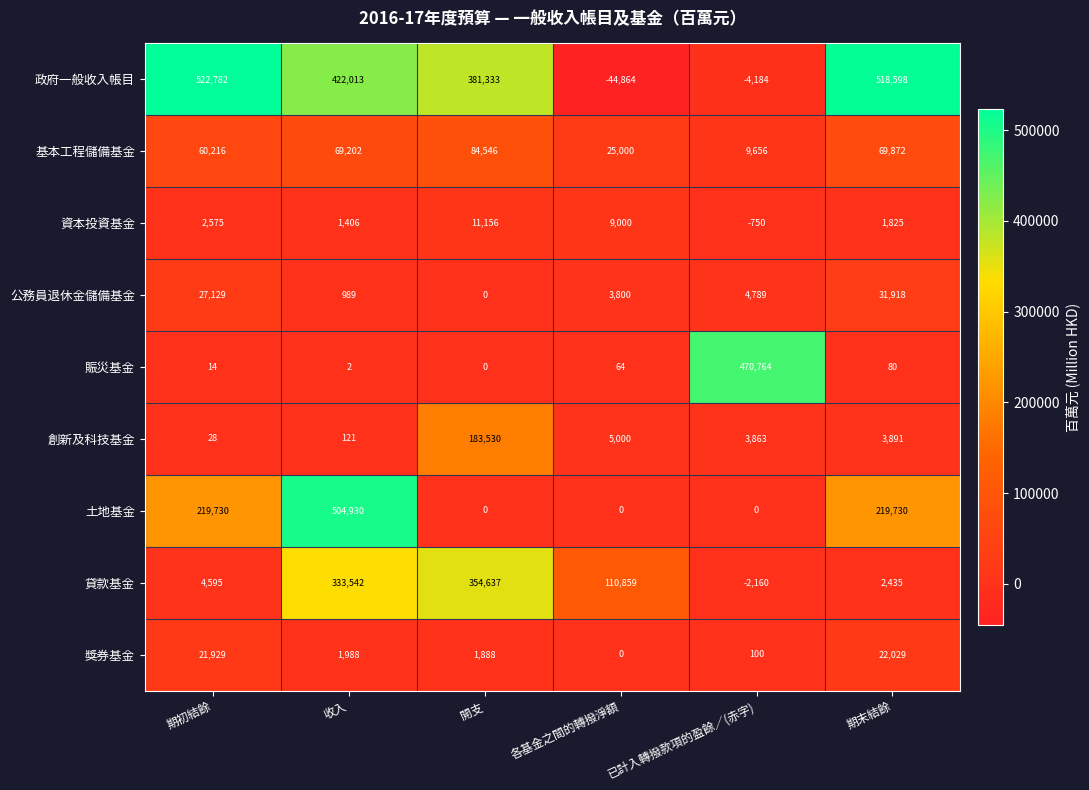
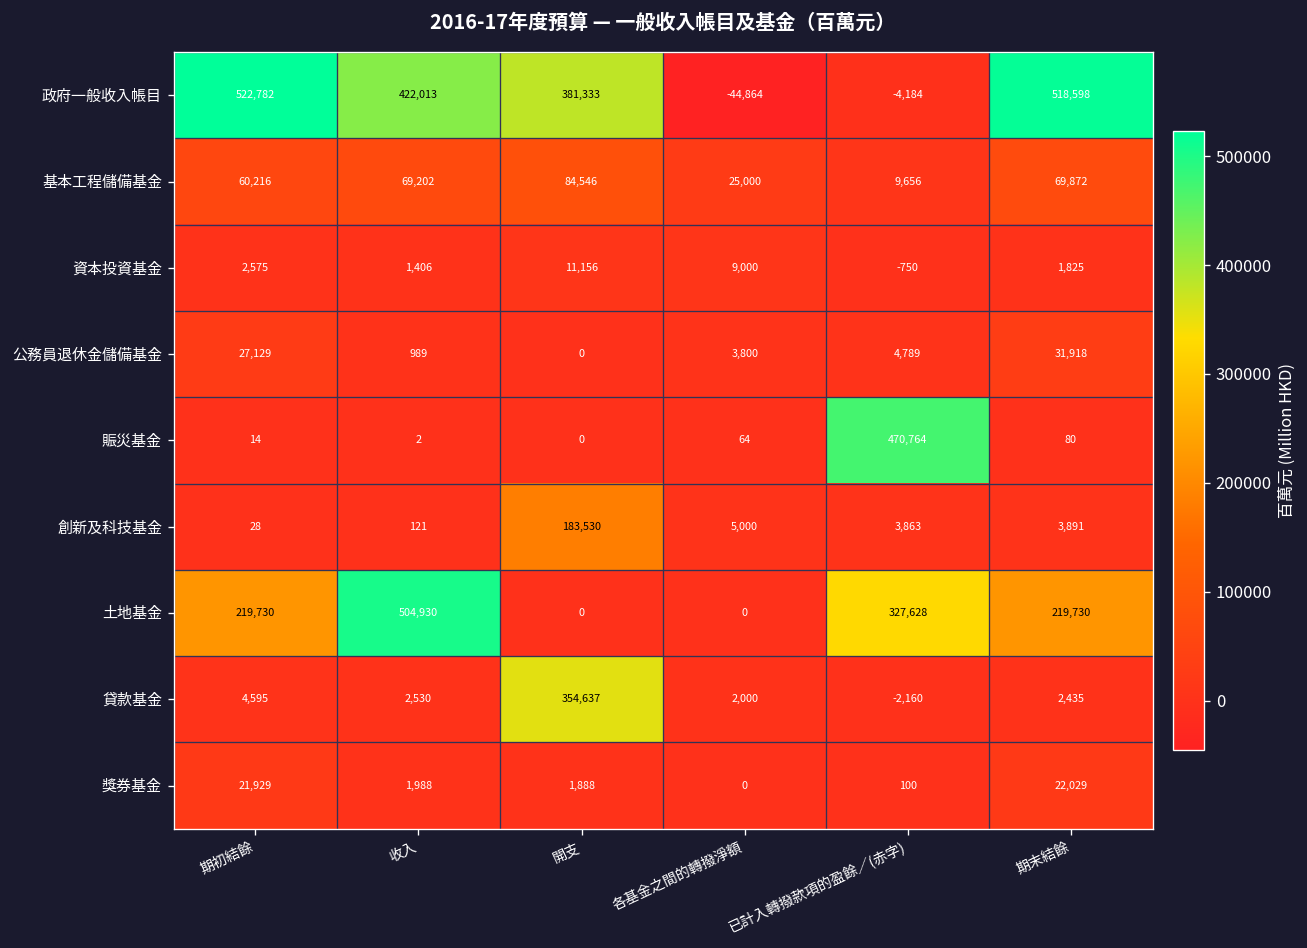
  {
    "政府一般收入帳目": {
      "期初結餘": "522,782",
      "收入": "422,013",
      "開支": "381,333",
      "各基金之間的轉撥淨額": "-44,864",
      "已計入轉撥款項的盈餘／(赤字)": "-4,184",
      "期末結餘": "518,598"
    },
    "基本工程儲備基金": {
      "期初結餘": "60,216",
      "收入": "69,202",
      "開支": "84,546",
      "各基金之間的轉撥淨額": "25,000",
      "已計入轉撥款項的盈餘／(赤字)": "9,656",
      "期末結餘": "69,872"
    },
    "資本投資基金": {
      "期初結餘": "2,575",
      "收入": "1,406",
      "開支": "11,156",
      "各基金之間的轉撥淨額": "9,000",
      "已計入轉撥款項的盈餘／(赤字)": "-750",
      "期末結餘": "1,825"
    },
    "公務員退休金儲備基金": {
      "期初結餘": "27,129",
      "收入": "989",
      "開支": "0",
      "各基金之間的轉撥淨額": "3,800",
      "已計入轉撥款項的盈餘／(赤字)": "4,789",
      "期末結餘": "31,918"
    },
    "賑災基金": {
      "期初結餘": "14",
      "收入": "2",
      "開支": "0",
      "各基金之間的轉撥淨額": "64",
      "已計入轉撥款項的盈餘／(赤字)": "470,764",
      "期末結餘": "80"
    },
    "創新及科技基金": {
      "期初結餘": "28",
      "收入": "121",
      "開支": "183,530",
      "各基金之間的轉撥淨額": "5,000",
      "已計入轉撥款項的盈餘／(赤字)": "3,863",
      "期末結餘": "3,891"
    },
    "土地基金": {
      "期初結餘": "219,730",
      "收入": "504,930",
      "開支": "0",
      "各基金之間的轉撥淨額": "0",
-     "已計入轉撥款項的盈餘／(赤字)": "0",
+     "已計入轉撥款項的盈餘／(赤字)": "327,628",
      "期末結餘": "219,730"
    },
    "貸款基金": {
      "期初結餘": "4,595",
-     "收入": "333,542",
+     "收入": "2,530",
      "開支": "354,637",
-     "各基金之間的轉撥淨額": "110,859",
+     "各基金之間的轉撥淨額": "2,000",
      "已計入轉撥款項的盈餘／(赤字)": "-2,160",
      "期末結餘": "2,435"
    },
    "獎券基金": {
      "期初結餘": "21,929",
      "收入": "1,988",
      "開支": "1,888",
      "各基金之間的轉撥淨額": "0",
      "已計入轉撥款項的盈餘／(赤字)": "100",
      "期末結餘": "22,029"
    }
  }
